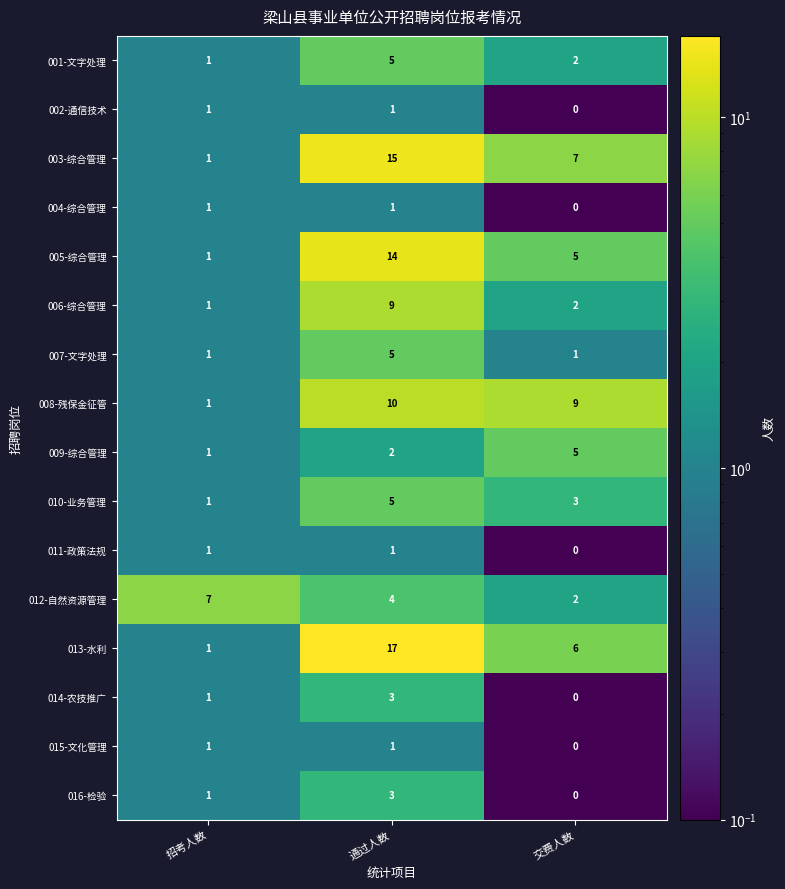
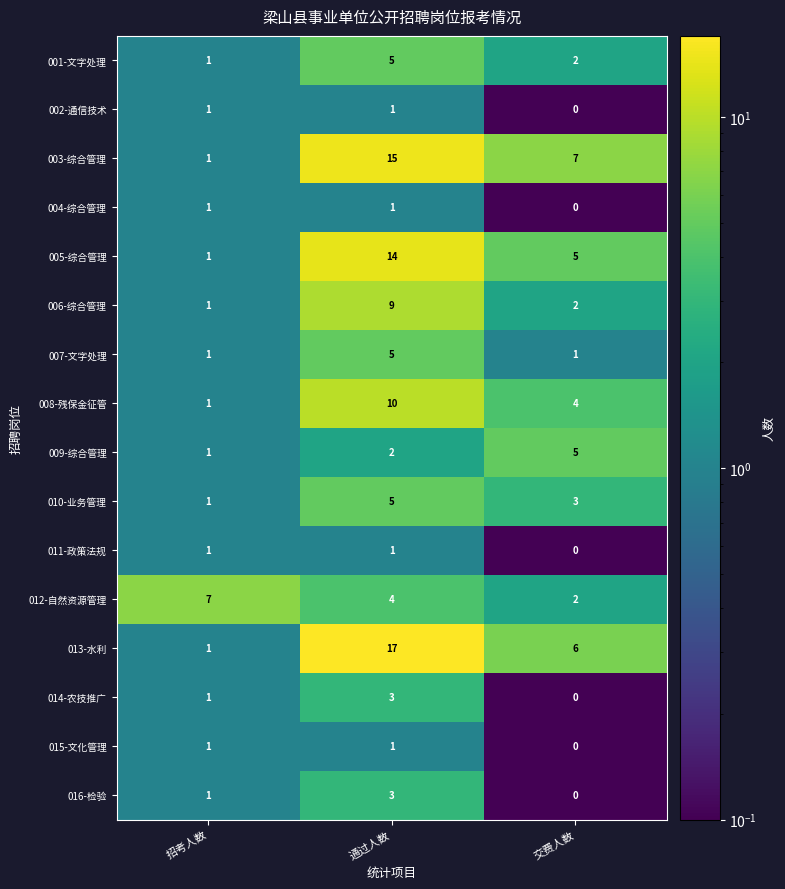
  {
    "001-文字处理": {
      "招考人数": 1,
      "通过人数": 5,
      "交费人数": 2
    },
    "002-通信技术": {
      "招考人数": 1,
      "通过人数": 1,
      "交费人数": 0
    },
    "003-综合管理": {
      "招考人数": 1,
      "通过人数": 15,
      "交费人数": 7
    },
    "004-综合管理": {
      "招考人数": 1,
      "通过人数": 1,
      "交费人数": 0
    },
    "005-综合管理": {
      "招考人数": 1,
      "通过人数": 14,
      "交费人数": 5
    },
    "006-综合管理": {
      "招考人数": 1,
      "通过人数": 9,
      "交费人数": 2
    },
    "007-文字处理": {
      "招考人数": 1,
      "通过人数": 5,
      "交费人数": 1
    },
    "008-残保金征管": {
      "招考人数": 1,
      "通过人数": 10,
-     "交费人数": 9
+     "交费人数": 4
    },
    "009-综合管理": {
      "招考人数": 1,
      "通过人数": 2,
      "交费人数": 5
    },
    "010-业务管理": {
      "招考人数": 1,
      "通过人数": 5,
      "交费人数": 3
    },
    "011-政策法规": {
      "招考人数": 1,
      "通过人数": 1,
      "交费人数": 0
    },
    "012-自然资源管理": {
      "招考人数": 7,
      "通过人数": 4,
      "交费人数": 2
    },
    "013-水利": {
      "招考人数": 1,
      "通过人数": 17,
      "交费人数": 6
    },
    "014-农技推广": {
      "招考人数": 1,
      "通过人数": 3,
      "交费人数": 0
    },
    "015-文化管理": {
      "招考人数": 1,
      "通过人数": 1,
      "交费人数": 0
    },
    "016-检验": {
      "招考人数": 1,
      "通过人数": 3,
      "交费人数": 0
    }
  }
